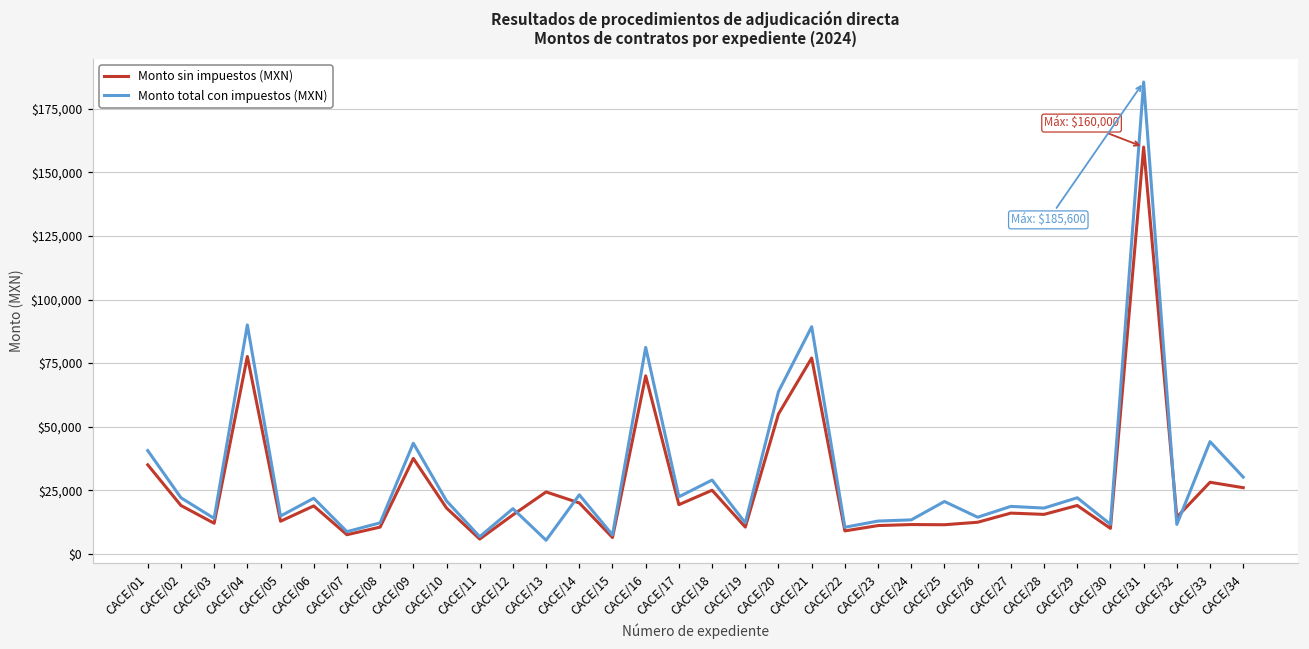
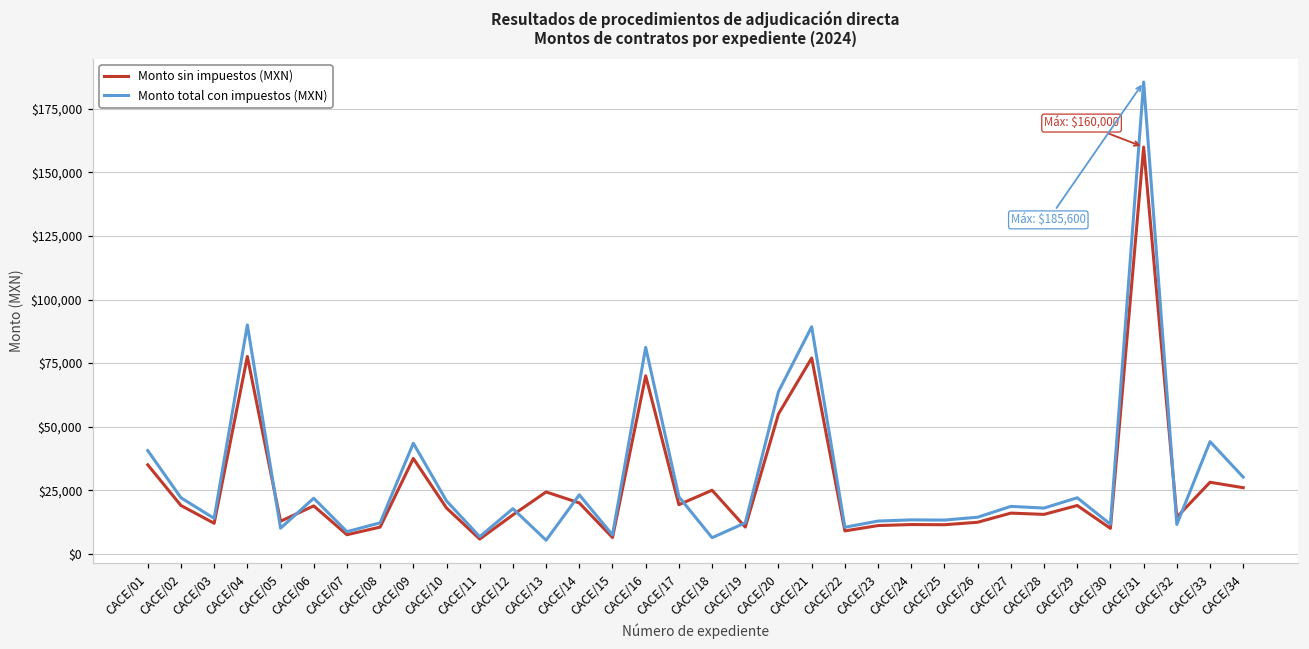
  {
    "Monto sin impuestos (MXN)": {
      "CACE/01": "$35,000",
      "CACE/02": "$19,000",
      "CACE/03": "$12,000",
      "CACE/04": "$78,000",
      "CACE/05": "$13,000",
      "CACE/06": "$19,000",
      "CACE/07": "$8,000",
      "CACE/08": "$11,000",
      "CACE/09": "$38,000",
      "CACE/10": "$18,000",
      "CACE/12": "$15,000",
      "CACE/13": "$24,000",
      "CACE/14": "$20,000",
      "CACE/16": "$70,000",
      "CACE/17": "$19,000",
      "CACE/18": "$25,000",
      "CACE/19": "$10,000",
      "CACE/20": "$55,000",
      "CACE/21": "$77,000",
      "CACE/22": "$9,000",
      "CACE/23": "$11,000",
      "CACE/24": "$12,000",
      "CACE/25": "$11,000",
      "CACE/26": "$12,000",
      "CACE/27": "$16,000",
      "CACE/28": "$16,000",
      "CACE/29": "$19,000",
      "CACE/30": "$10,000",
      "CACE/32": "$14,000",
      "CACE/33": "$28,000",
      "CACE/34": "$26,000"
    },
    "Monto total con impuestos (MXN)": {
      "CACE/01": "$41,000",
      "CACE/02": "$22,000",
      "CACE/03": "$14,000",
      "CACE/04": "$90,000",
-     "CACE/05": "$15,000",
+     "CACE/05": "$10,000",
      "CACE/06": "$22,000",
      "CACE/07": "$9,000",
      "CACE/08": "$12,000",
      "CACE/09": "$44,000",
      "CACE/10": "$21,000",
      "CACE/12": "$18,000",
      "CACE/13": "$5,000",
      "CACE/14": "$23,000",
      "CACE/16": "$81,000",
      "CACE/17": "$22,000",
-     "CACE/18": "$29,000",
+     "CACE/18": "$6,000",
      "CACE/19": "$12,000",
      "CACE/20": "$64,000",
      "CACE/21": "$89,000",
      "CACE/22": "$10,000",
      "CACE/23": "$13,000",
      "CACE/24": "$13,000",
-     "CACE/25": "$21,000",
+     "CACE/25": "$13,000",
      "CACE/26": "$14,000",
      "CACE/27": "$19,000",
      "CACE/28": "$18,000",
      "CACE/29": "$22,000",
      "CACE/30": "$12,000",
      "CACE/31": "$186,000",
      "CACE/32": "$12,000",
      "CACE/33": "$44,000",
      "CACE/34": "$30,000"
    }
  }
